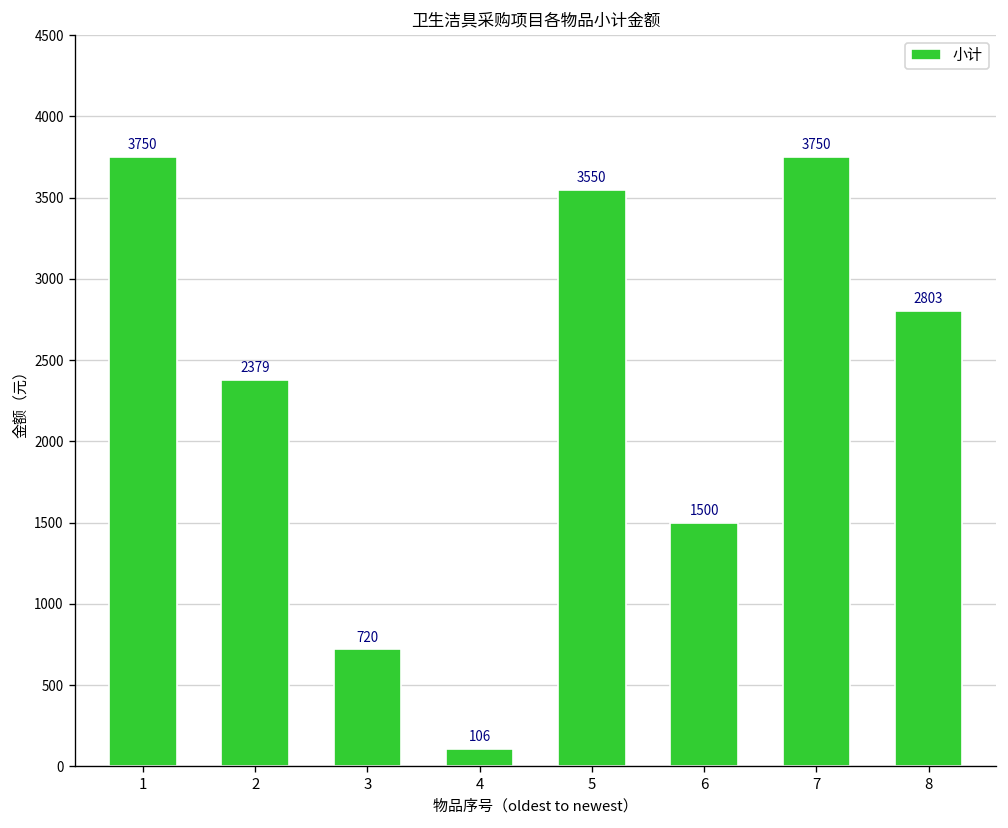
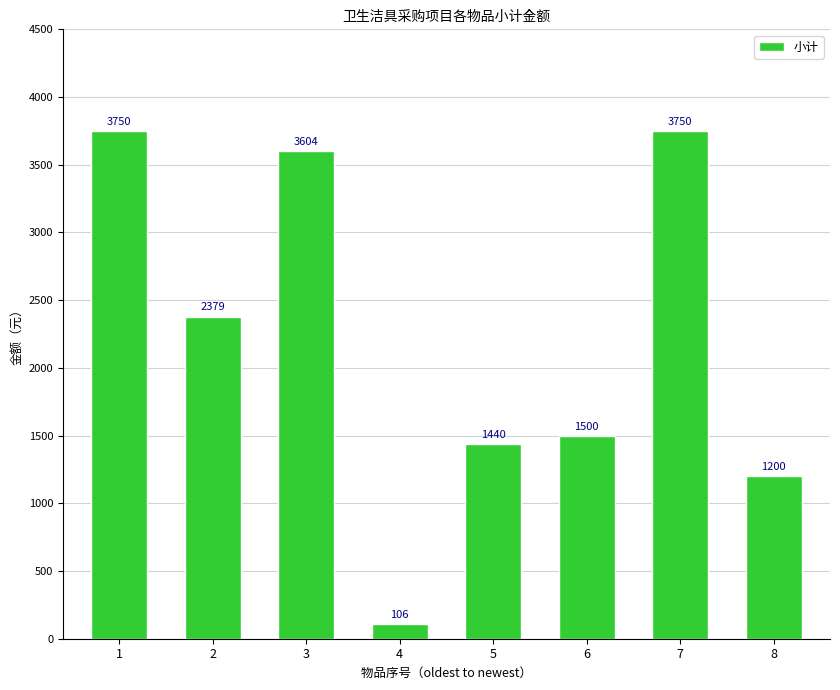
  {
    "1": 3750,
    "2": 2379,
-   "3": 720,
+   "3": 3604,
    "4": 106,
-   "5": 3550,
+   "5": 1440,
    "6": 1500,
    "7": 3750,
-   "8": 2803
+   "8": 1200
  }
